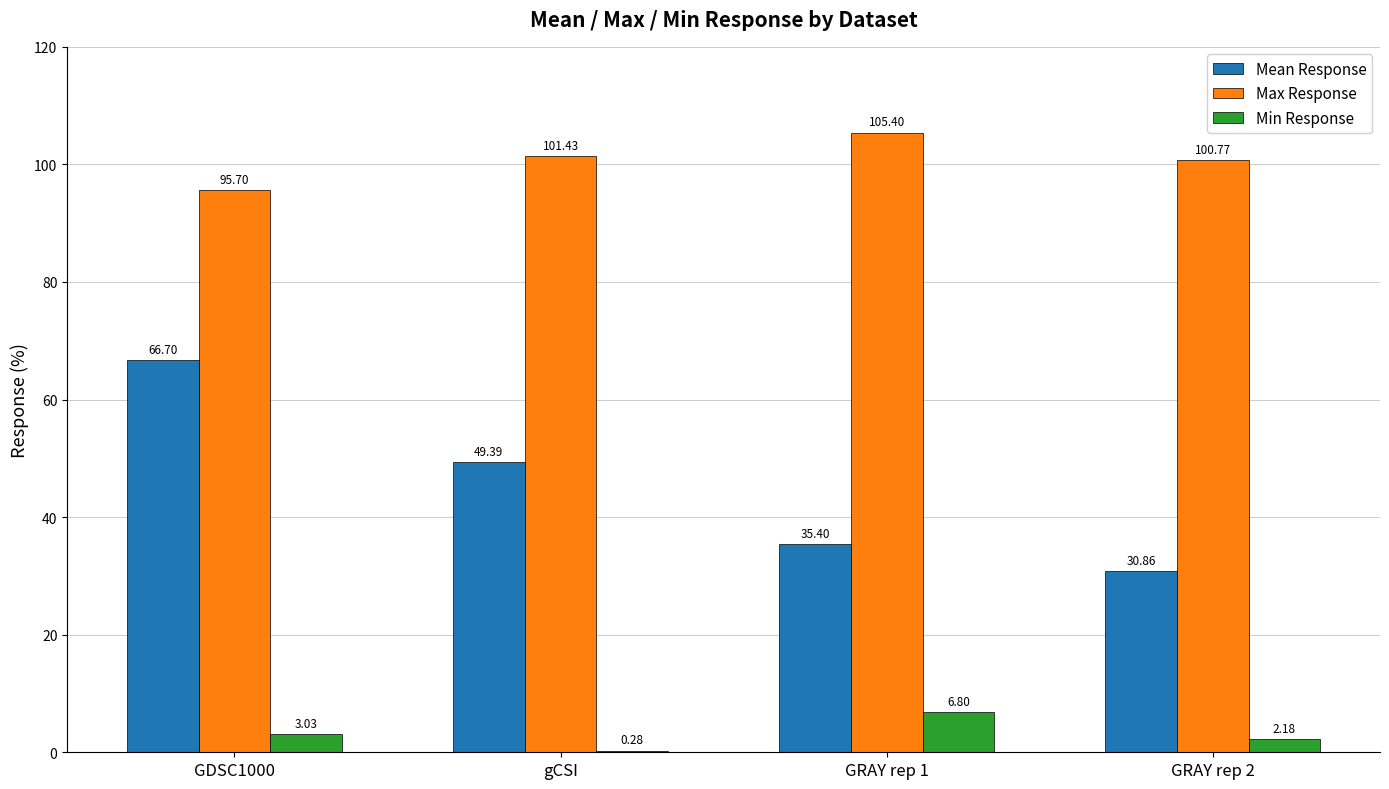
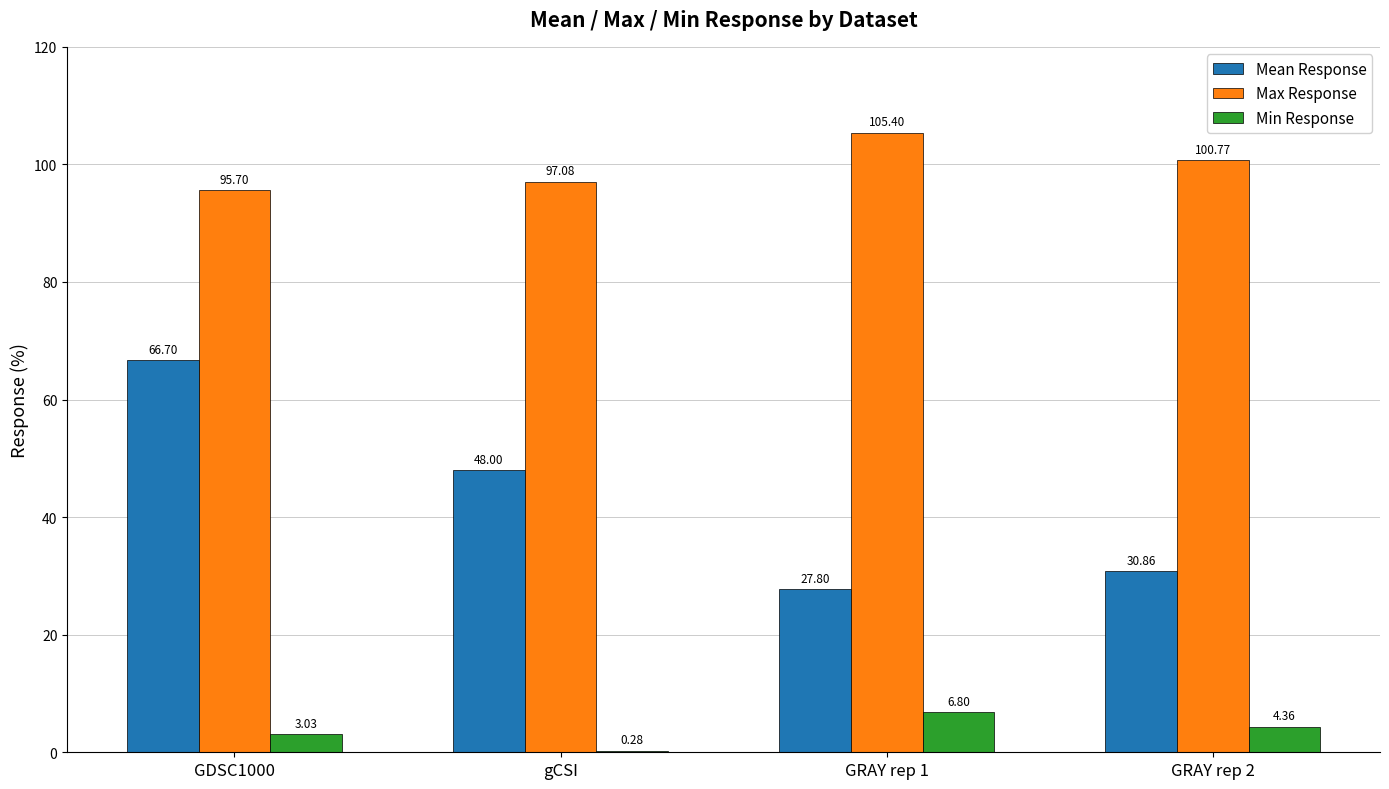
  {
    "Mean Response": {
      "GDSC1000": 66.70,
-     "gCSI": 49.39,
-     "GRAY rep 1": 35.40,
+     "gCSI": 48.00,
+     "GRAY rep 1": 27.80,
      "GRAY rep 2": 30.86
    },
    "Max Response": {
      "GDSC1000": 95.70,
-     "gCSI": 101.43,
+     "gCSI": 97.08,
      "GRAY rep 1": 105.40,
      "GRAY rep 2": 100.77
    },
    "Min Response": {
      "GDSC1000": 3.03,
      "gCSI": 0.28,
      "GRAY rep 1": 6.80,
-     "GRAY rep 2": 2.18
+     "GRAY rep 2": 4.36
    }
  }
